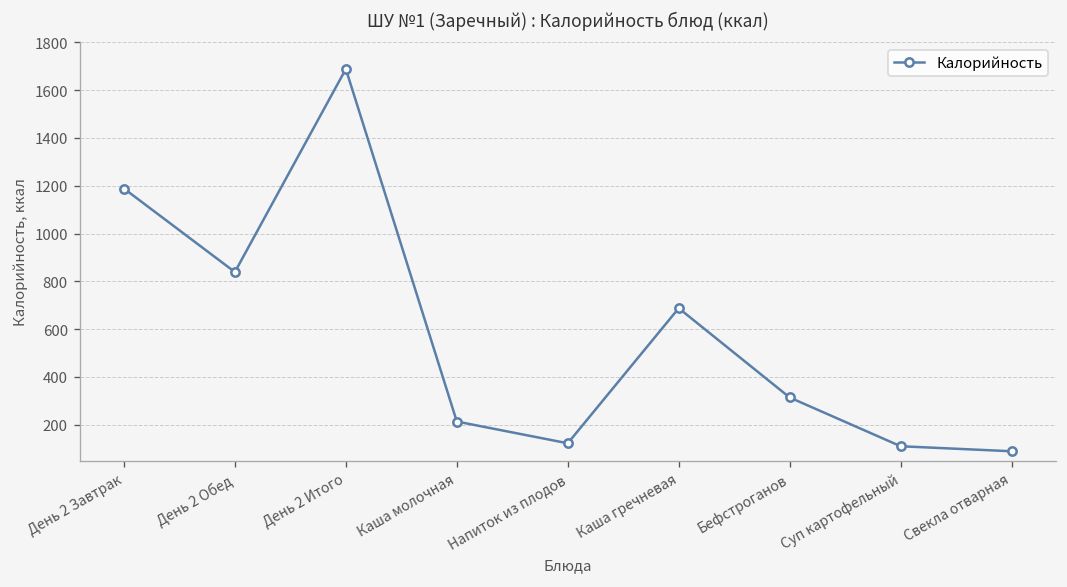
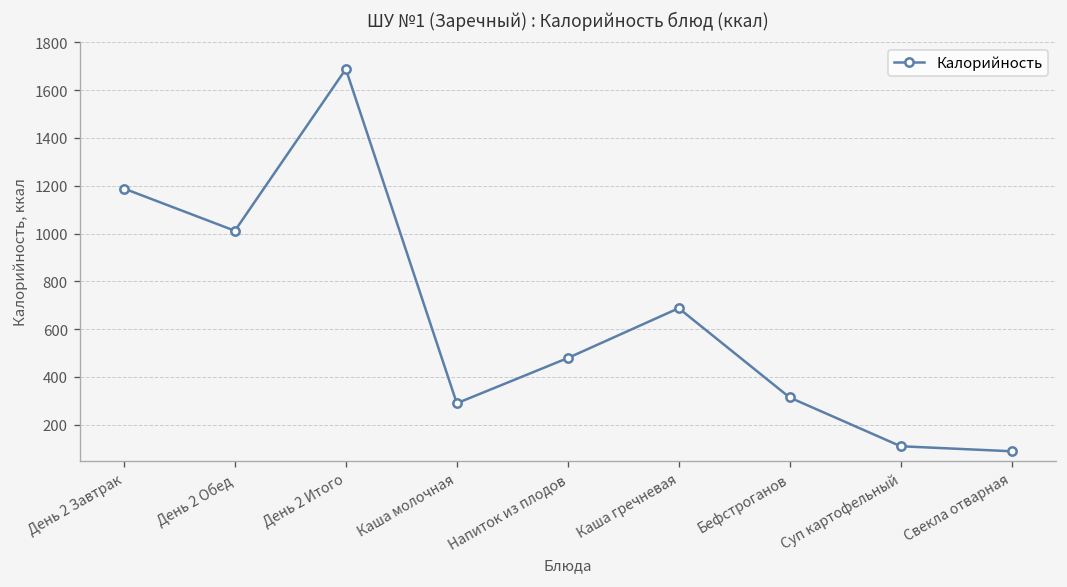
  {
    "День 2 Завтрак": 1190,
-   "День 2 Обед": 840,
+   "День 2 Обед": 1010,
    "День 2 Итого": 1690,
-   "Каша молочная": 210,
-   "Напиток из плодов": 120,
+   "Каша молочная": 290,
+   "Напиток из плодов": 480,
    "Каша гречневая": 690,
    "Бефстроганов": 310,
    "Суп картофельный": 110,
    "Свекла отварная": 90
  }
